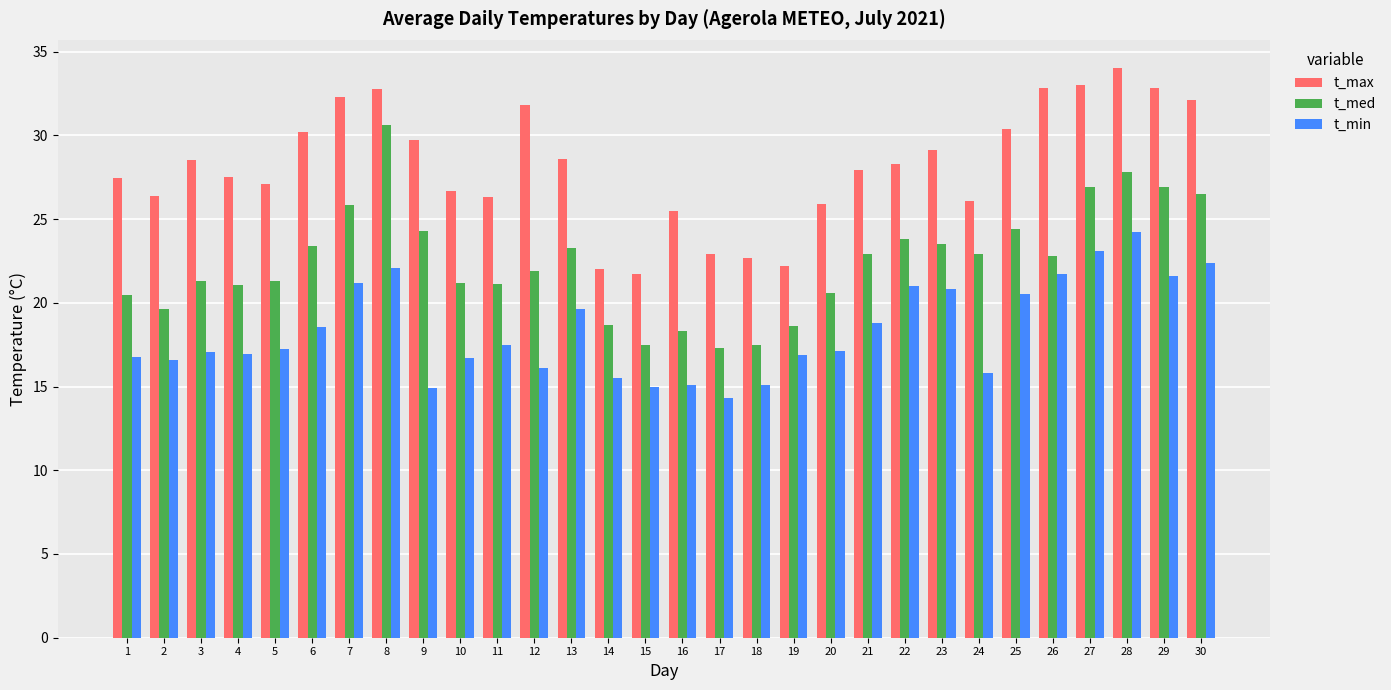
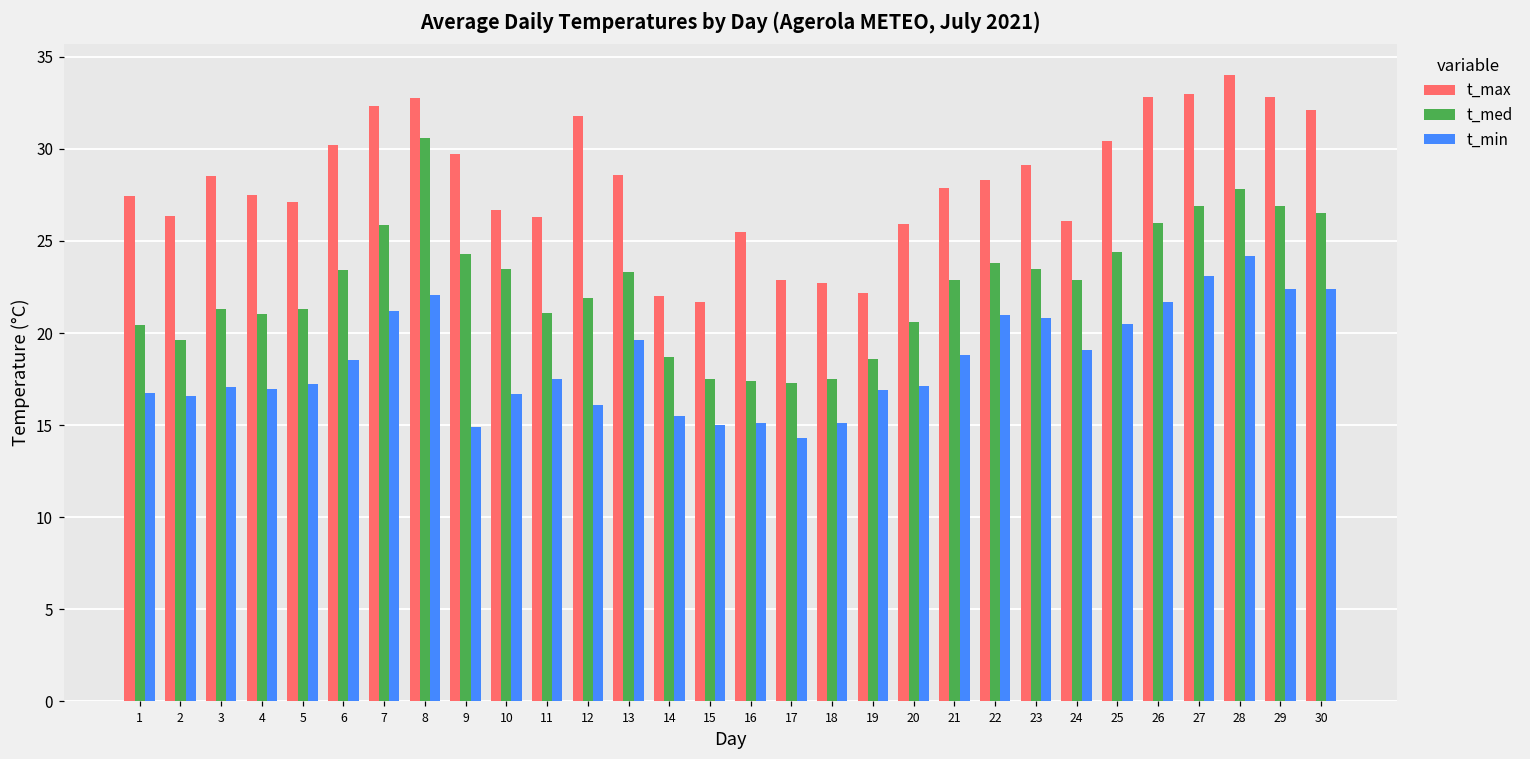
  {
    "t_max": {
      "1": 27.5,
      "2": 26.4,
      "3": 28.5,
      "4": 27.5,
      "5": 27.1,
      "6": 30.2,
      "7": 32.3,
      "8": 32.8,
      "9": 29.7,
      "10": 26.7,
      "11": 26.3,
      "12": 31.8,
      "13": 28.6,
      "14": 22.0,
      "15": 21.7,
      "16": 25.5,
      "17": 22.9,
      "18": 22.7,
      "19": 22.2,
      "20": 25.9,
      "21": 27.9,
      "22": 28.3,
      "23": 29.1,
      "24": 26.1,
      "25": 30.4,
      "26": 32.8,
      "27": 33.0,
      "28": 34.0,
      "29": 32.8,
      "30": 32.1
    },
    "t_med": {
      "1": 20.5,
      "2": 19.7,
      "3": 21.3,
      "4": 21.1,
      "5": 21.3,
      "6": 23.4,
      "7": 25.9,
      "8": 30.6,
      "9": 24.3,
-     "10": 21.2,
+     "10": 23.5,
      "11": 21.1,
      "12": 21.9,
      "13": 23.3,
      "14": 18.7,
      "15": 17.5,
-     "16": 18.3,
+     "16": 17.4,
      "17": 17.3,
      "18": 17.5,
      "19": 18.6,
      "20": 20.6,
      "21": 22.9,
      "22": 23.8,
      "23": 23.5,
      "24": 22.9,
      "25": 24.4,
-     "26": 22.8,
+     "26": 26.0,
      "27": 26.9,
      "28": 27.8,
      "29": 26.9,
      "30": 26.5
    },
    "t_min": {
      "1": 16.8,
      "2": 16.6,
      "3": 17.1,
      "4": 17.0,
      "5": 17.3,
      "6": 18.6,
      "7": 21.2,
      "8": 22.1,
      "9": 14.9,
      "10": 16.7,
      "11": 17.5,
      "12": 16.1,
      "13": 19.6,
      "14": 15.5,
      "15": 15.0,
      "16": 15.1,
      "17": 14.3,
      "18": 15.1,
      "19": 16.9,
      "20": 17.1,
      "21": 18.8,
      "22": 21.0,
      "23": 20.8,
-     "24": 15.8,
+     "24": 19.1,
      "25": 20.5,
      "26": 21.7,
      "27": 23.1,
      "28": 24.2,
-     "29": 21.6,
+     "29": 22.4,
      "30": 22.4
    }
  }
